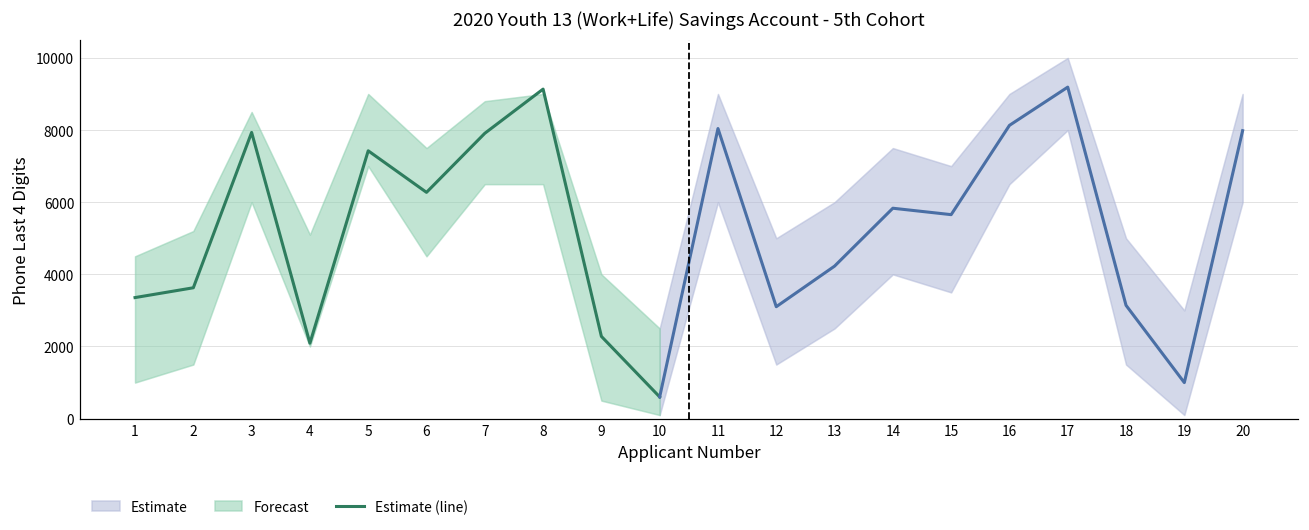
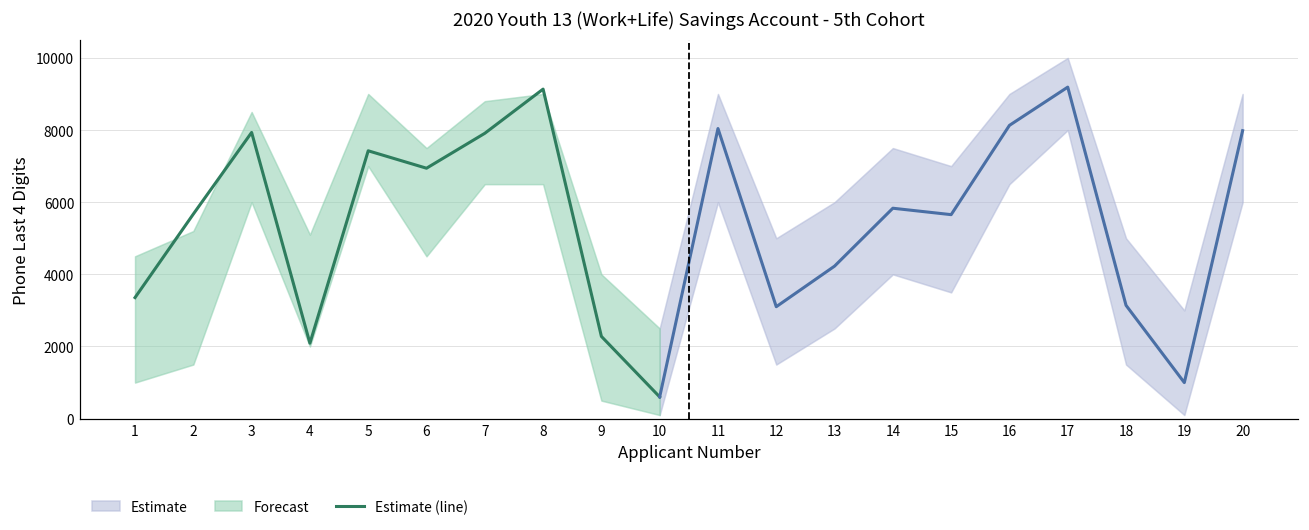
  {
    "Estimate (line)": {
      "1": 3400,
-     "2": 3600,
+     "2": 5700,
      "3": 7900,
      "4": 2100,
      "5": 7400,
-     "6": 6300,
+     "6": 6900,
      "7": 7900,
      "8": 9100,
      "9": 2300
    }
  }
